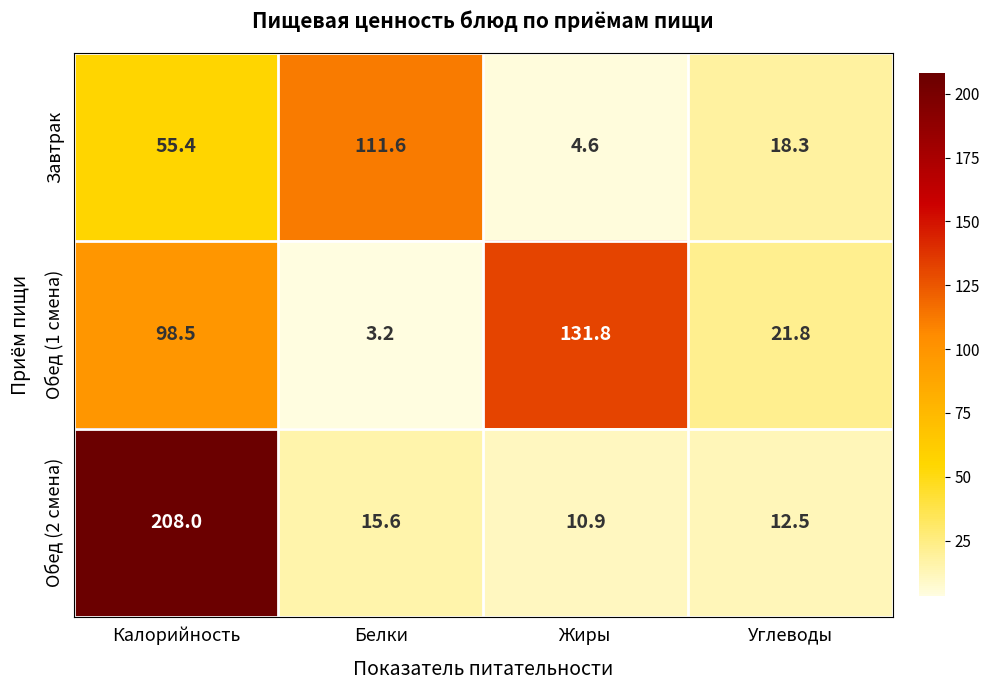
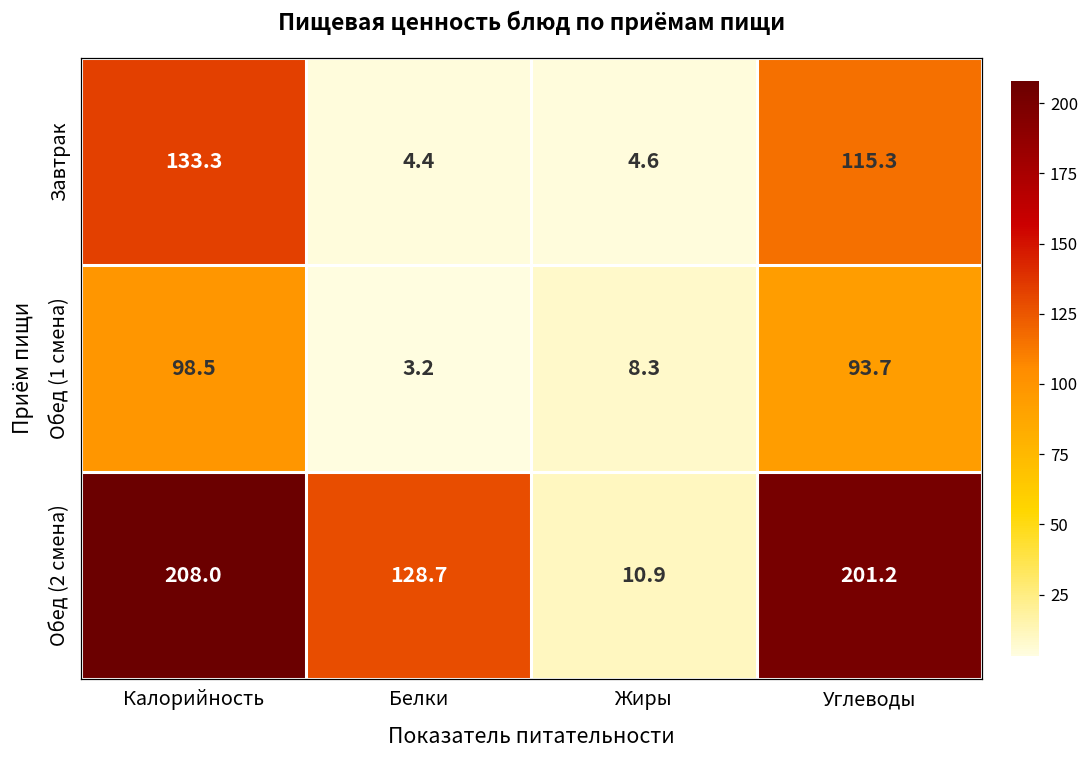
  {
    "Завтрак": {
-     "Калорийность": 55.4,
-     "Белки": 111.6,
+     "Калорийность": 133.3,
+     "Белки": 4.4,
      "Жиры": 4.6,
-     "Углеводы": 18.3
+     "Углеводы": 115.3
    },
    "Обед (1 смена)": {
      "Калорийность": 98.5,
      "Белки": 3.2,
-     "Жиры": 131.8,
-     "Углеводы": 21.8
+     "Жиры": 8.3,
+     "Углеводы": 93.7
    },
    "Обед (2 смена)": {
      "Калорийность": 208.0,
-     "Белки": 15.6,
+     "Белки": 128.7,
      "Жиры": 10.9,
-     "Углеводы": 12.5
+     "Углеводы": 201.2
    }
  }
